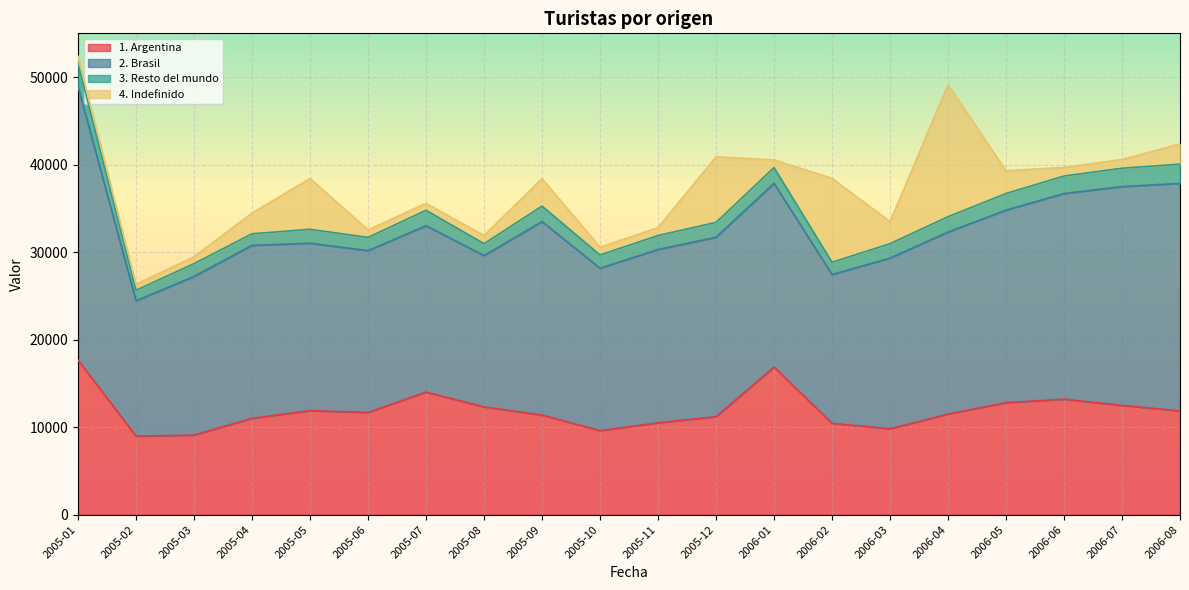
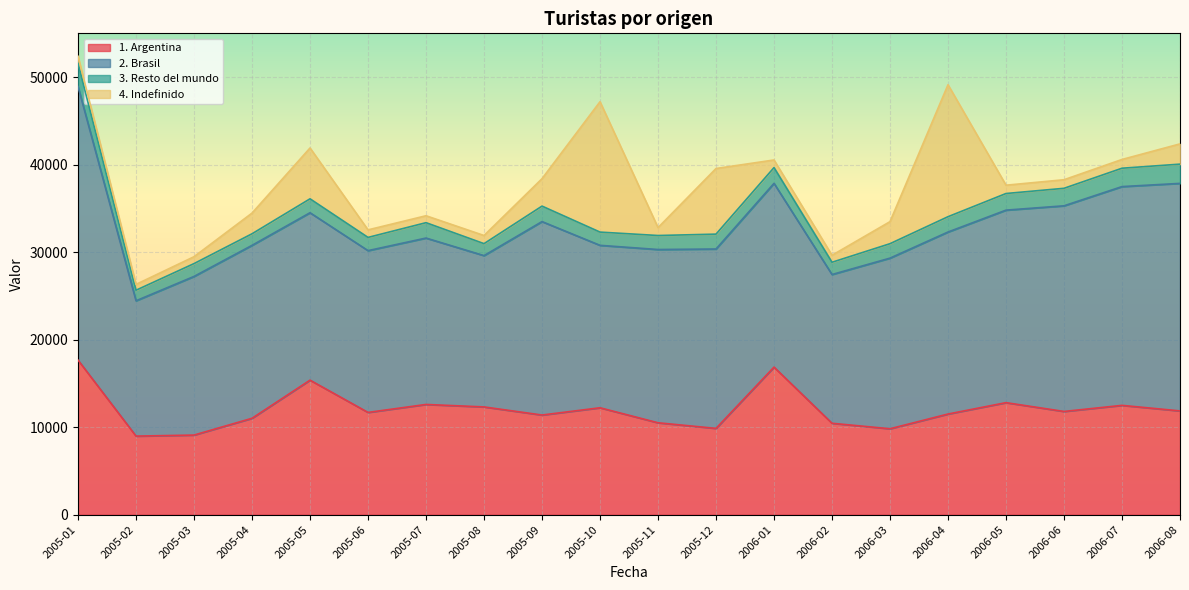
  {
    "1. Argentina": {
      "2005-01": 18000,
      "2005-02": 9000,
      "2005-03": 9000,
      "2005-04": 11000,
-     "2005-05": 12000,
+     "2005-05": 15000,
      "2005-06": 12000,
-     "2005-07": 14000,
+     "2005-07": 13000,
      "2005-08": 12000,
      "2005-09": 11000,
-     "2005-10": 10000,
+     "2005-10": 12000,
      "2005-11": 11000,
-     "2005-12": 11000,
+     "2005-12": 10000,
      "2006-01": 17000,
      "2006-02": 10000,
      "2006-03": 10000,
      "2006-04": 12000,
      "2006-05": 13000,
-     "2006-06": 13000,
+     "2006-06": 12000,
      "2006-07": 12000,
      "2006-08": 12000
    },
    "4. Indefinido": {
      "2005-01": 1000,
      "2005-02": 1000,
      "2005-03": 1000,
      "2005-04": 2000,
      "2005-05": 6000,
      "2005-06": 1000,
      "2005-07": 1000,
      "2005-08": 1000,
      "2005-09": 3000,
-     "2005-10": 1000,
+     "2005-10": 15000,
      "2005-11": 1000,
      "2005-12": 7000,
      "2006-01": 1000,
-     "2006-02": 10000,
+     "2006-02": 1000,
      "2006-03": 3000,
      "2006-04": 15000,
-     "2006-05": 3000,
+     "2006-05": 1000,
      "2006-06": 1000,
      "2006-07": 1000,
      "2006-08": 2000
    }
  }
